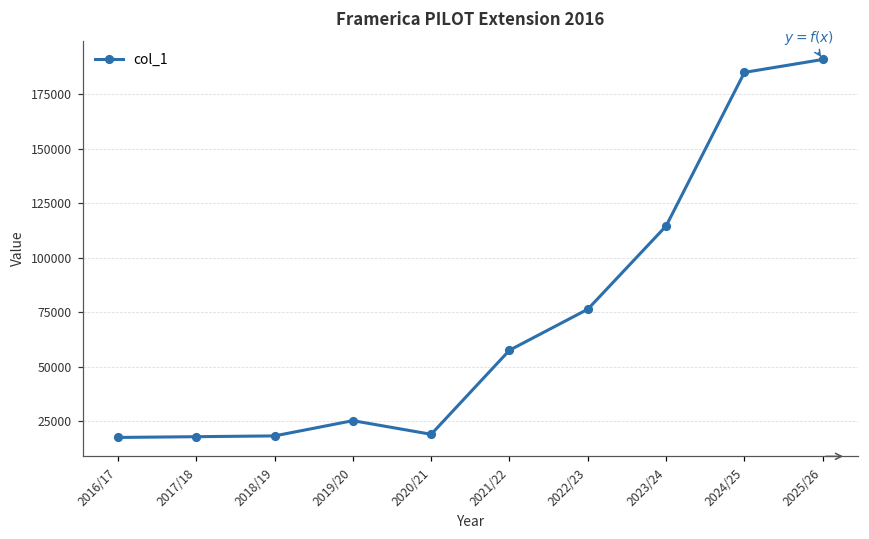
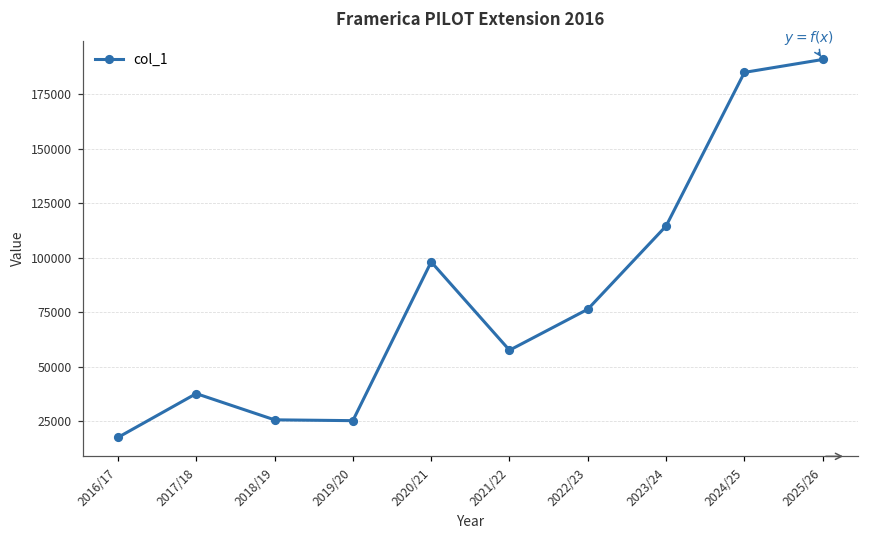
  {
    "2016/17": 18000,
-   "2017/18": 18000,
-   "2018/19": 18000,
+   "2017/18": 38000,
+   "2018/19": 26000,
    "2019/20": 25000,
-   "2020/21": 19000,
+   "2020/21": 98000,
    "2021/22": 58000,
    "2022/23": 76000,
    "2023/24": 115000,
    "2024/25": 185000,
    "2025/26": 191000
  }
